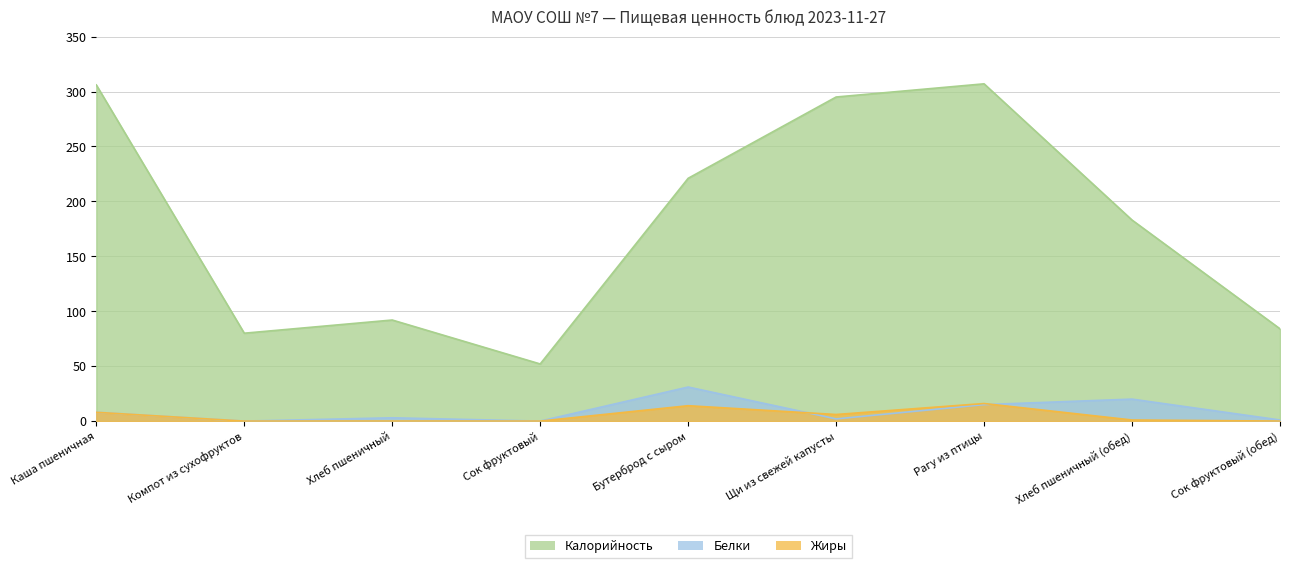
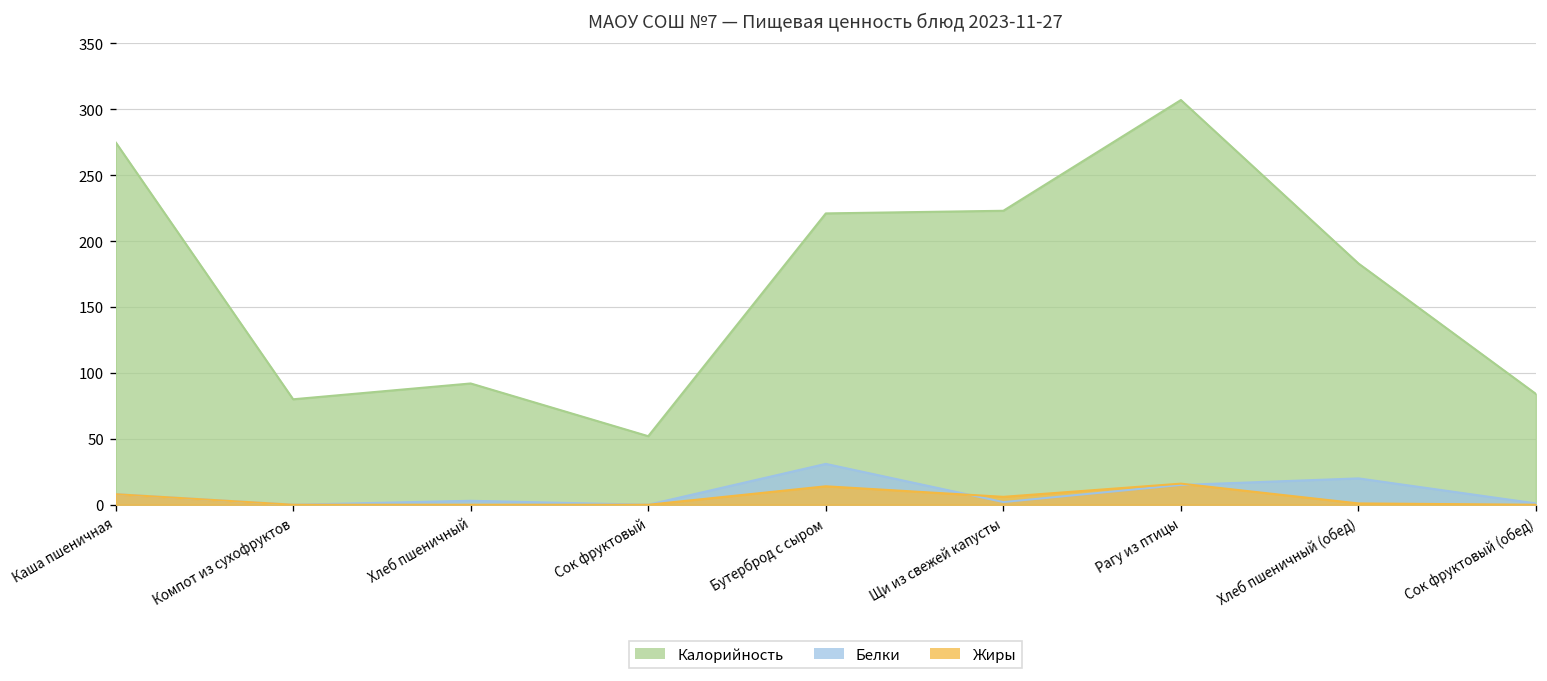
  {
    "Калорийность": {
-     "Каша пшеничная": 306,
+     "Каша пшеничная": 275,
      "Компот из сухофруктов": 80,
      "Хлеб пшеничный": 92,
      "Сок фруктовый": 52,
      "Бутерброд с сыром": 221,
-     "Щи из свежей капусты": 295,
+     "Щи из свежей капусты": 223,
      "Рагу из птицы": 307,
      "Хлеб пшеничный (обед)": 183,
      "Сок фруктовый (обед)": 84
    },
    "Белки": {
      "Хлеб пшеничный": 3,
      "Бутерброд с сыром": 31,
      "Щи из свежей капусты": 2,
      "Хлеб пшеничный (обед)": 20
    },
    "Жиры": {
      "Хлеб пшеничный": 0,
      "Бутерброд с сыром": 14,
      "Щи из свежей капусты": 6,
      "Хлеб пшеничный (обед)": 1
    }
  }
